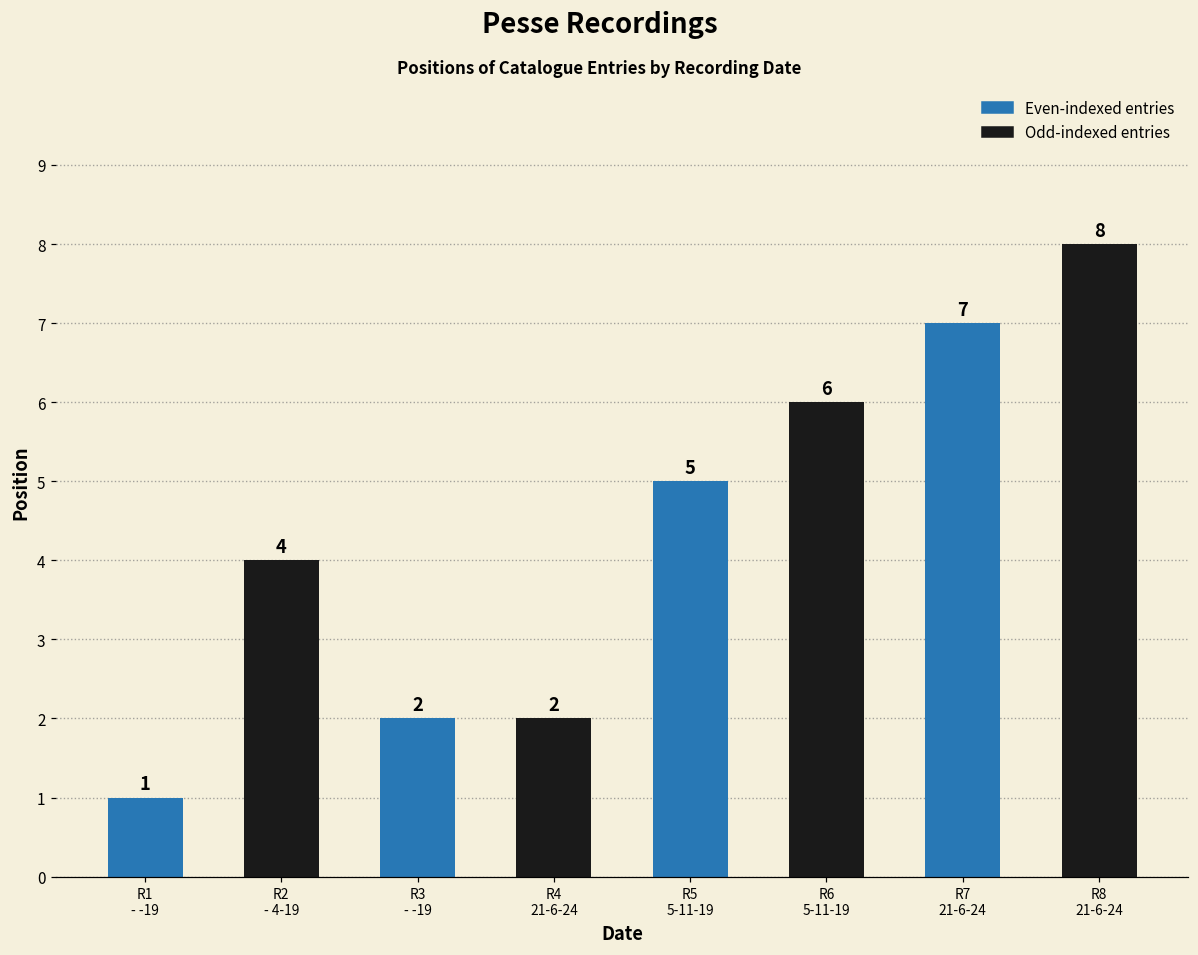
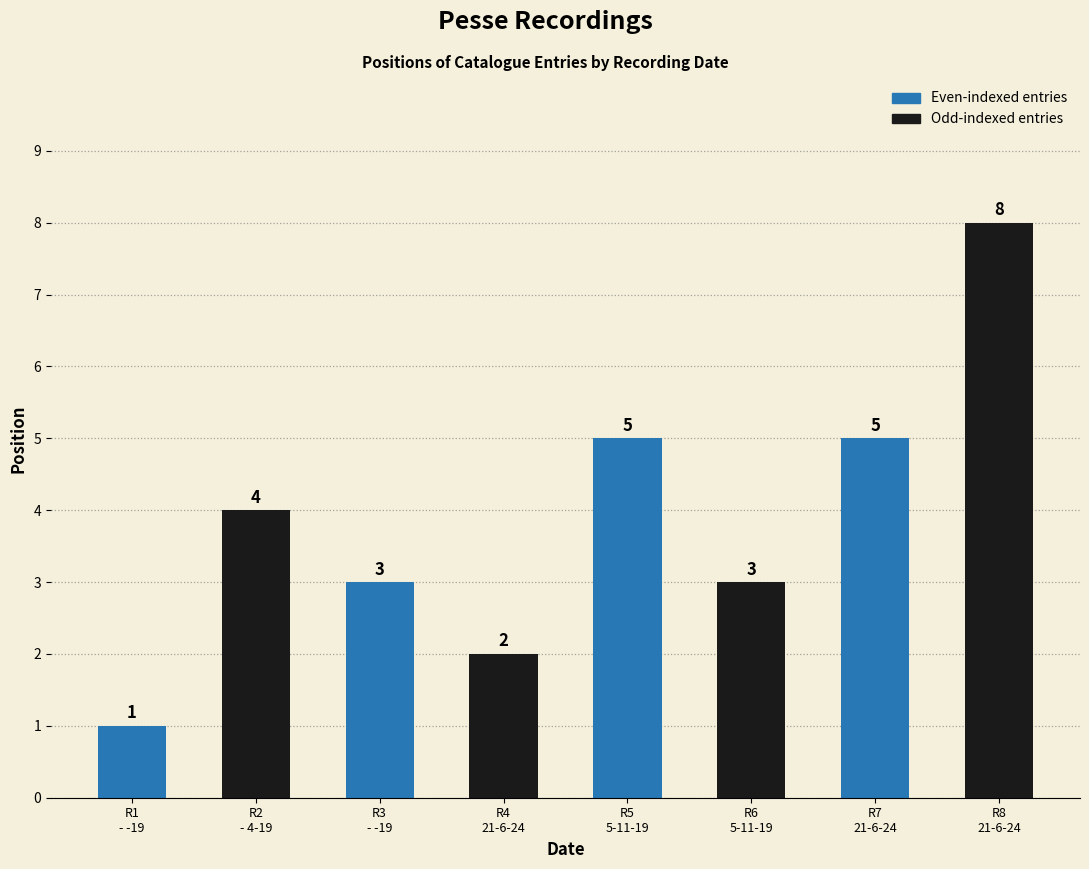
  {
    "R1 - -19": 1,
    "R2 - 4-19": 4,
-   "R3 - -19": 2,
+   "R3 - -19": 3,
    "R4 21-6-24": 2,
    "R5 5-11-19": 5,
-   "R6 5-11-19": 6,
-   "R7 21-6-24": 7,
+   "R6 5-11-19": 3,
+   "R7 21-6-24": 5,
    "R8 21-6-24": 8
  }
